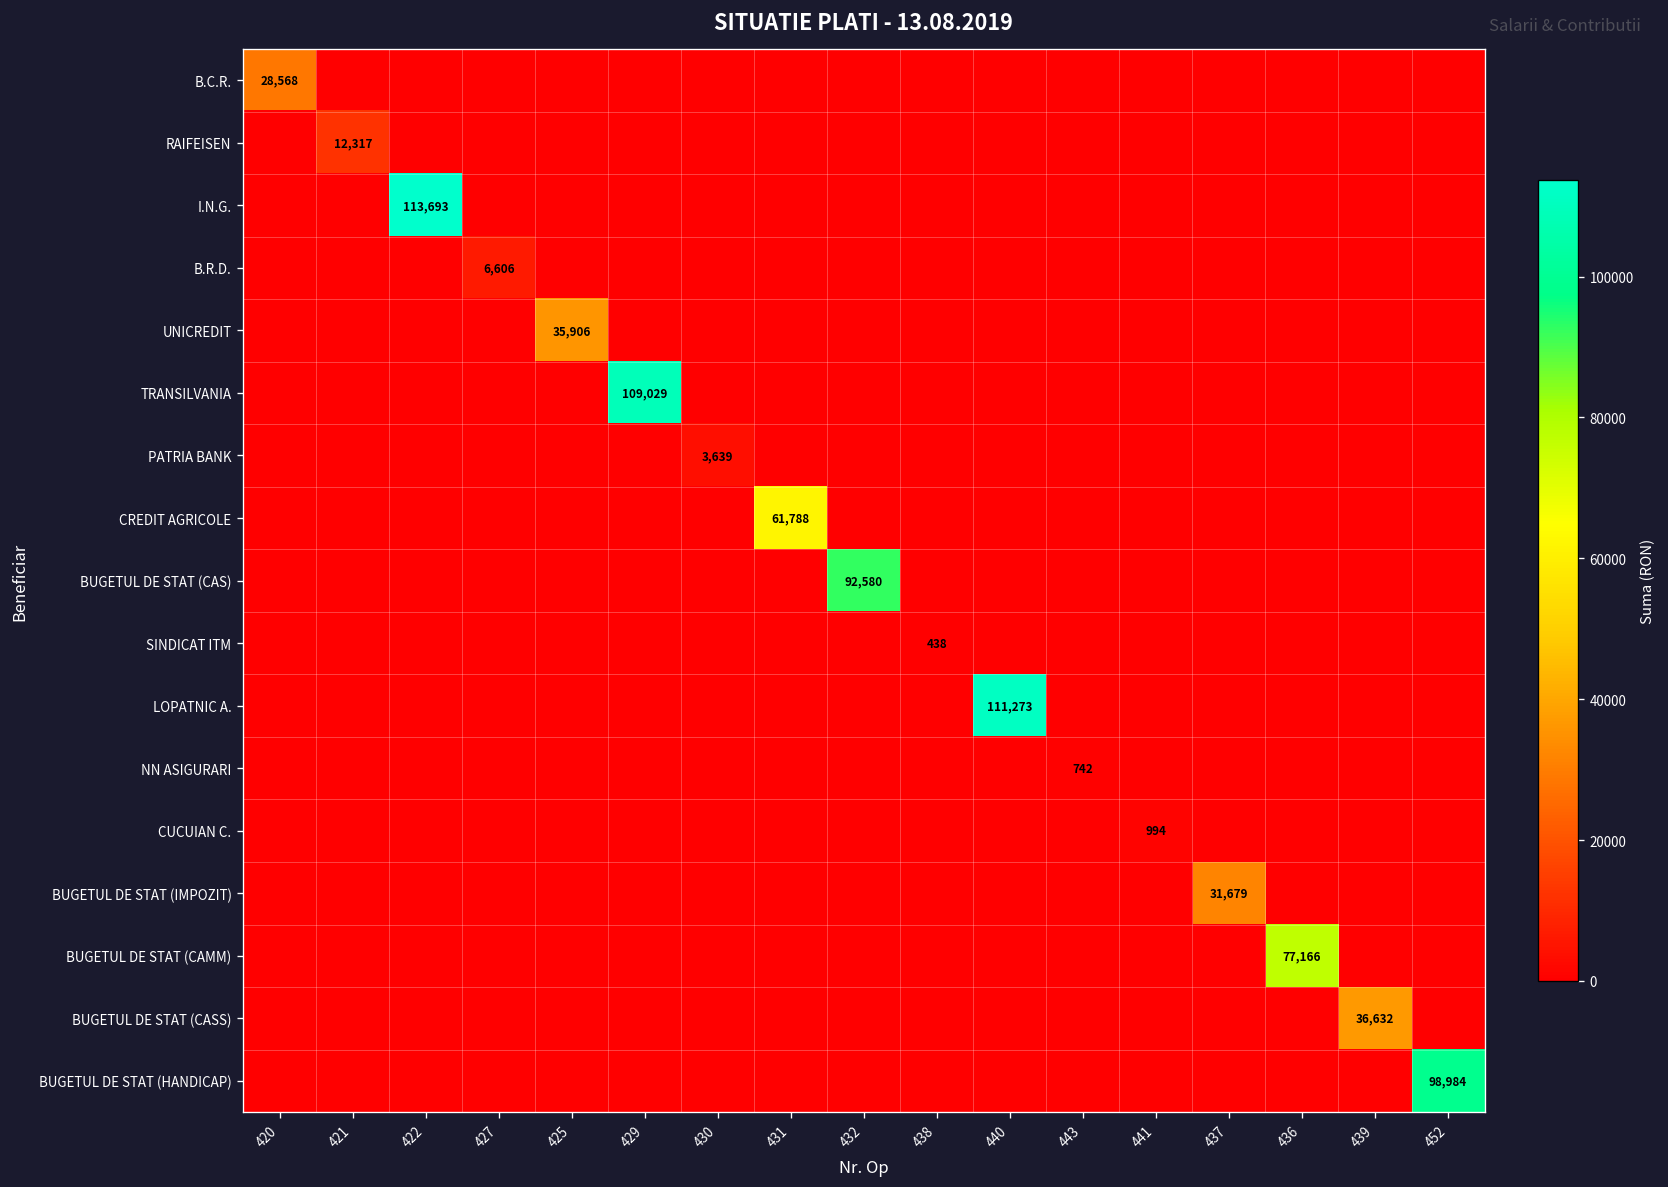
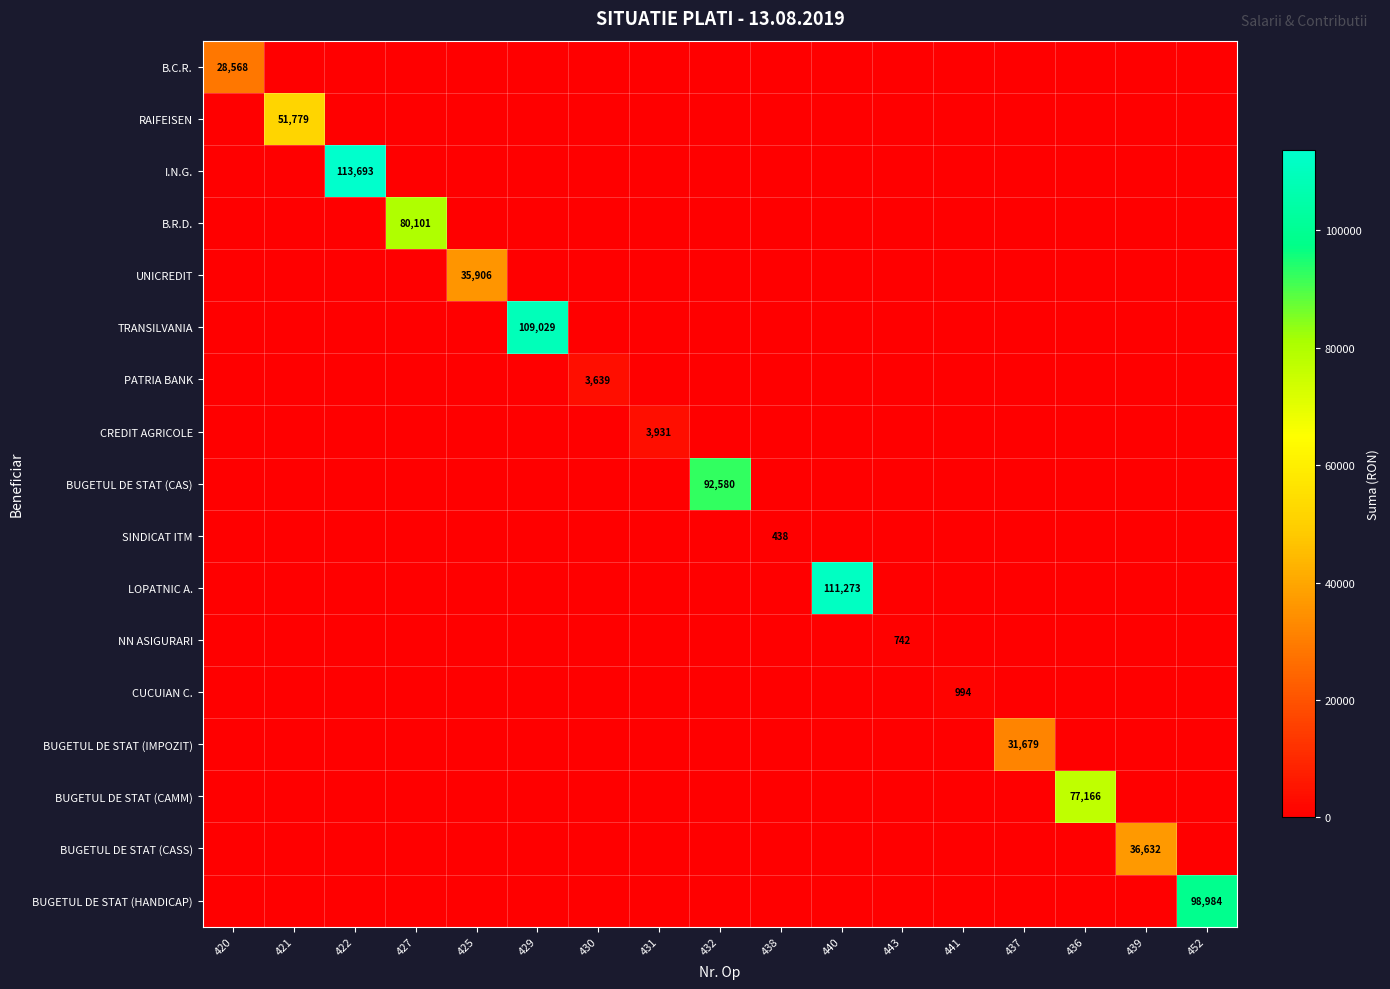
  {
    "B.C.R.": {
      "420": "28,568"
    },
    "RAIFEISEN": {
-     "421": "12,317"
+     "421": "51,779"
    },
    "I.N.G.": {
      "422": "113,693"
    },
    "B.R.D.": {
-     "427": "6,606"
+     "427": "80,101"
    },
    "UNICREDIT": {
      "425": "35,906"
    },
    "TRANSILVANIA": {
      "429": "109,029"
    },
    "PATRIA BANK": {
      "430": "3,639"
    },
    "CREDIT AGRICOLE": {
-     "431": "61,788"
+     "431": "3,931"
    },
    "BUGETUL DE STAT (CAS)": {
      "432": "92,580"
    },
    "SINDICAT ITM": {
      "438": "438"
    },
    "LOPATNIC A.": {
      "440": "111,273"
    },
    "NN ASIGURARI": {
      "443": "742"
    },
    "CUCUIAN C.": {
      "441": "994"
    },
    "BUGETUL DE STAT (IMPOZIT)": {
      "437": "31,679"
    },
    "BUGETUL DE STAT (CAMM)": {
      "436": "77,166"
    },
    "BUGETUL DE STAT (CASS)": {
      "439": "36,632"
    },
    "BUGETUL DE STAT (HANDICAP)": {
      "452": "98,984"
    }
  }
